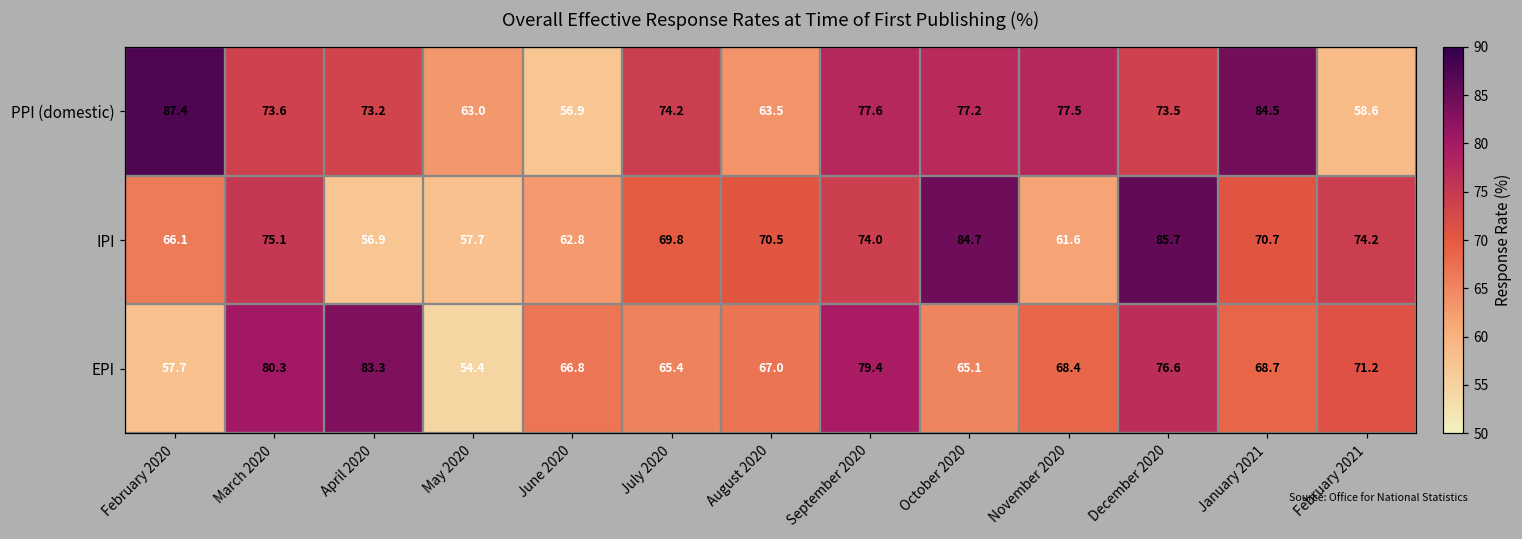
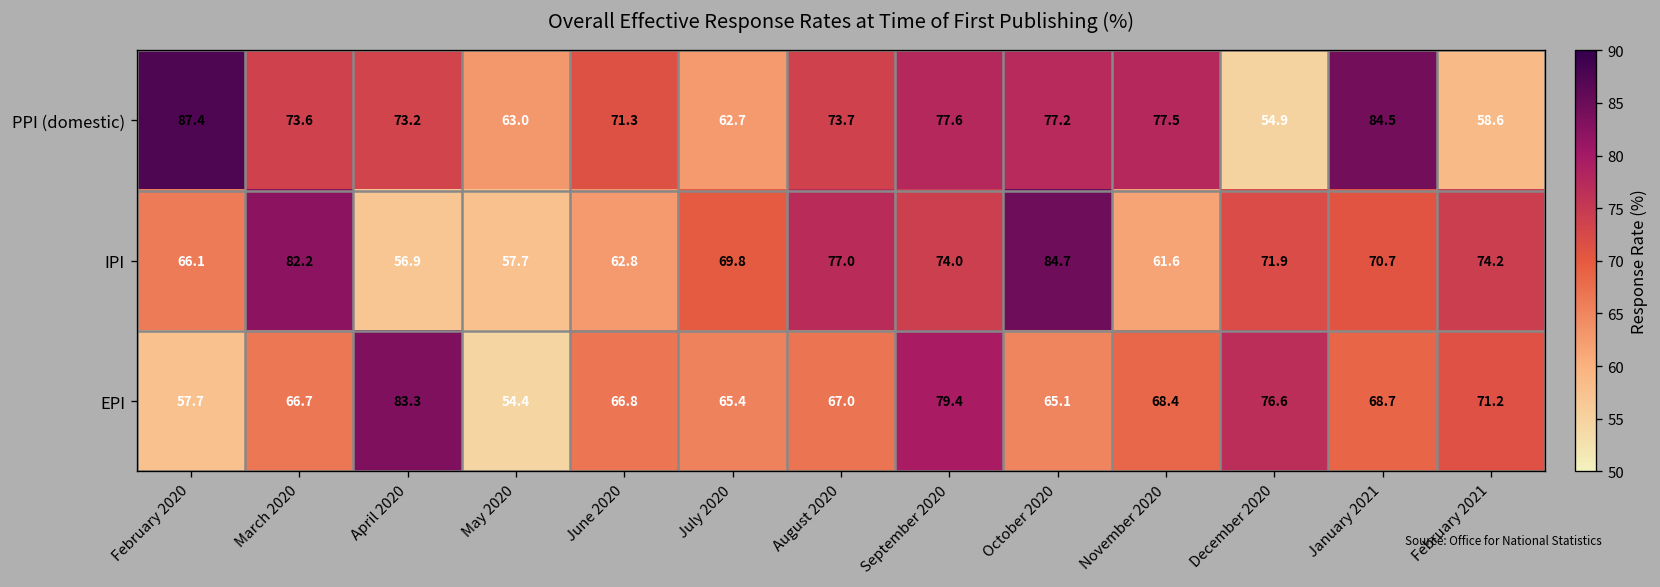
  {
    "PPI (domestic)": {
      "February 2020": 87.4,
      "March 2020": 73.6,
      "April 2020": 73.2,
      "May 2020": 63.0,
-     "June 2020": 56.9,
-     "July 2020": 74.2,
-     "August 2020": 63.5,
+     "June 2020": 71.3,
+     "July 2020": 62.7,
+     "August 2020": 73.7,
      "September 2020": 77.6,
      "October 2020": 77.2,
      "November 2020": 77.5,
-     "December 2020": 73.5,
+     "December 2020": 54.9,
      "January 2021": 84.5,
      "February 2021": 58.6
    },
    "IPI": {
      "February 2020": 66.1,
-     "March 2020": 75.1,
+     "March 2020": 82.2,
      "April 2020": 56.9,
      "May 2020": 57.7,
      "June 2020": 62.8,
      "July 2020": 69.8,
-     "August 2020": 70.5,
+     "August 2020": 77.0,
      "September 2020": 74.0,
      "October 2020": 84.7,
      "November 2020": 61.6,
-     "December 2020": 85.7,
+     "December 2020": 71.9,
      "January 2021": 70.7,
      "February 2021": 74.2
    },
    "EPI": {
      "February 2020": 57.7,
-     "March 2020": 80.3,
+     "March 2020": 66.7,
      "April 2020": 83.3,
      "May 2020": 54.4,
      "June 2020": 66.8,
      "July 2020": 65.4,
      "August 2020": 67.0,
      "September 2020": 79.4,
      "October 2020": 65.1,
      "November 2020": 68.4,
      "December 2020": 76.6,
      "January 2021": 68.7,
      "February 2021": 71.2
    }
  }
